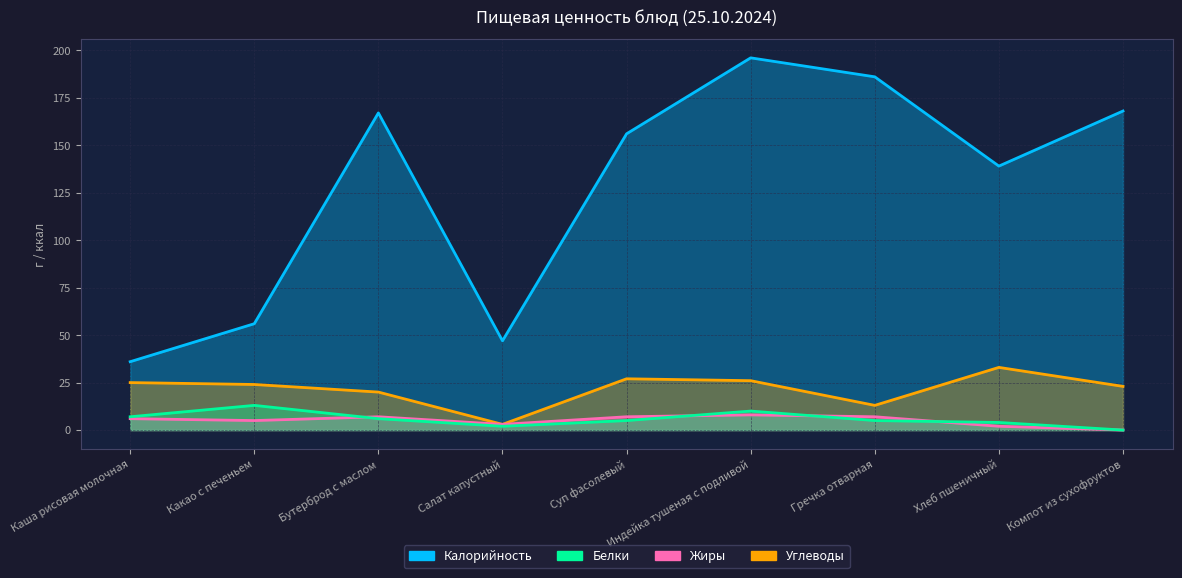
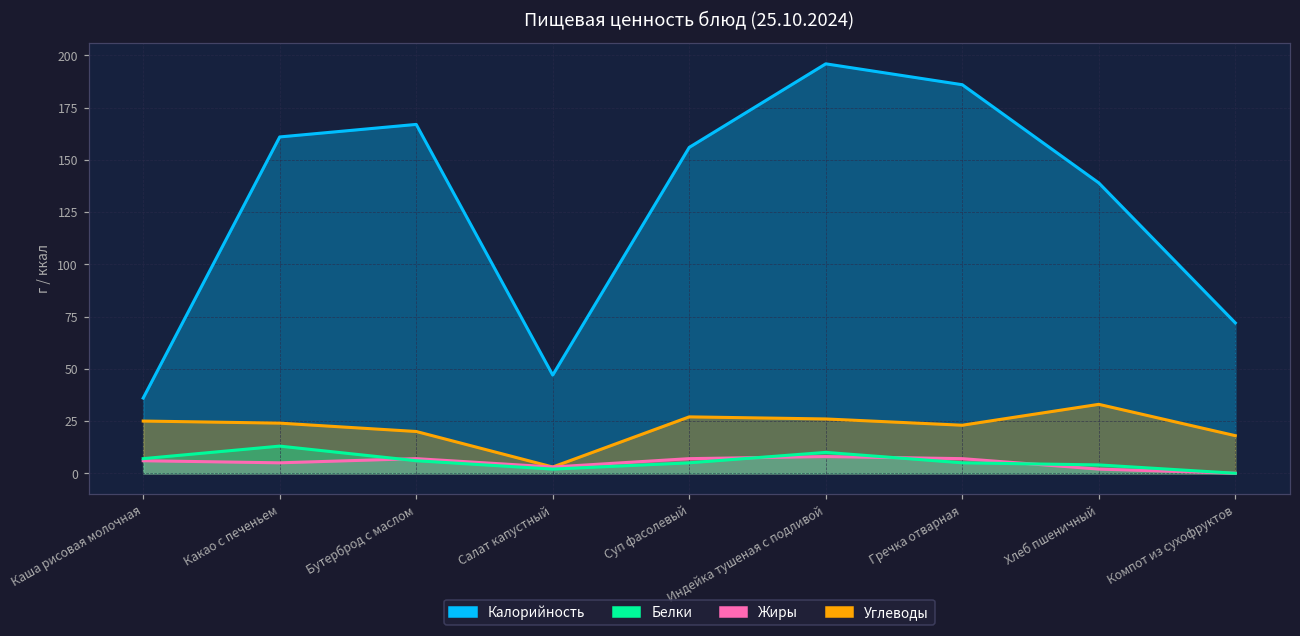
  {
    "Калорийность": {
      "Каша рисовая молочная": 36,
-     "Какао с печеньем": 56,
+     "Какао с печеньем": 161,
      "Бутерброд с маслом": 167,
      "Салат капустный": 47,
      "Суп фасолевый": 156,
      "Индейка тушеная с подливой": 196,
      "Гречка отварная": 186,
      "Хлеб пшеничный": 139,
-     "Компот из сухофруктов": 168
+     "Компот из сухофруктов": 72
    },
    "Углеводы": {
      "Каша рисовая молочная": 25,
      "Какао с печеньем": 24,
      "Бутерброд с маслом": 20,
      "Суп фасолевый": 27,
      "Индейка тушеная с подливой": 26,
-     "Гречка отварная": 13,
+     "Гречка отварная": 23,
      "Хлеб пшеничный": 33,
-     "Компот из сухофруктов": 23
+     "Компот из сухофруктов": 18
    },
    "Жиры": {
      "Какао с печеньем": 5,
      "Суп фасолевый": 7,
      "Индейка тушеная с подливой": 8,
      "Гречка отварная": 7,
      "Хлеб пшеничный": 2
    },
    "Белки": {
      "Какао с печеньем": 13,
      "Суп фасолевый": 5,
      "Индейка тушеная с подливой": 10,
      "Гречка отварная": 5,
      "Хлеб пшеничный": 4
    }
  }
